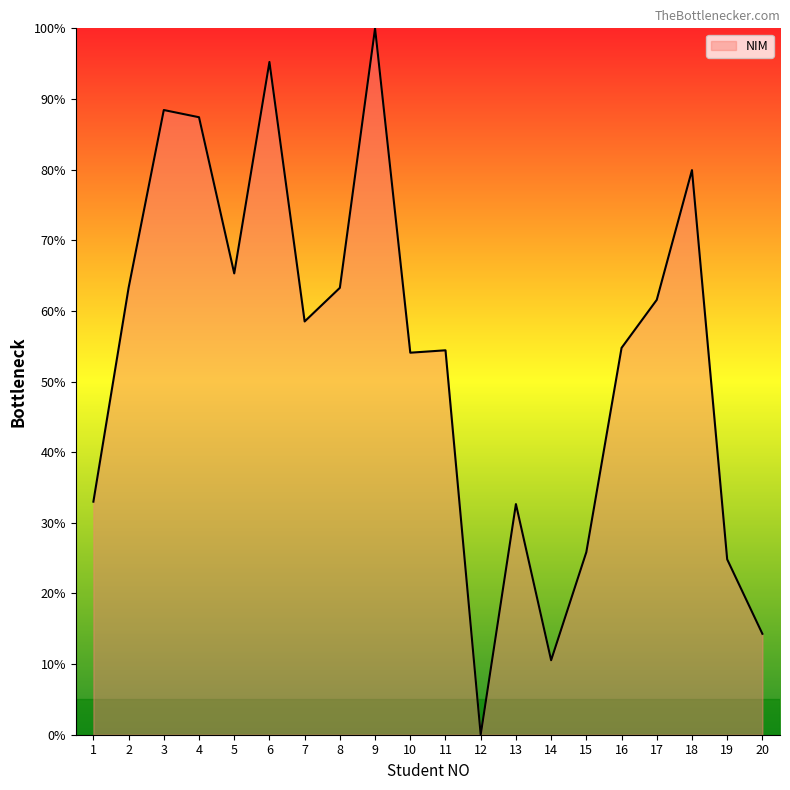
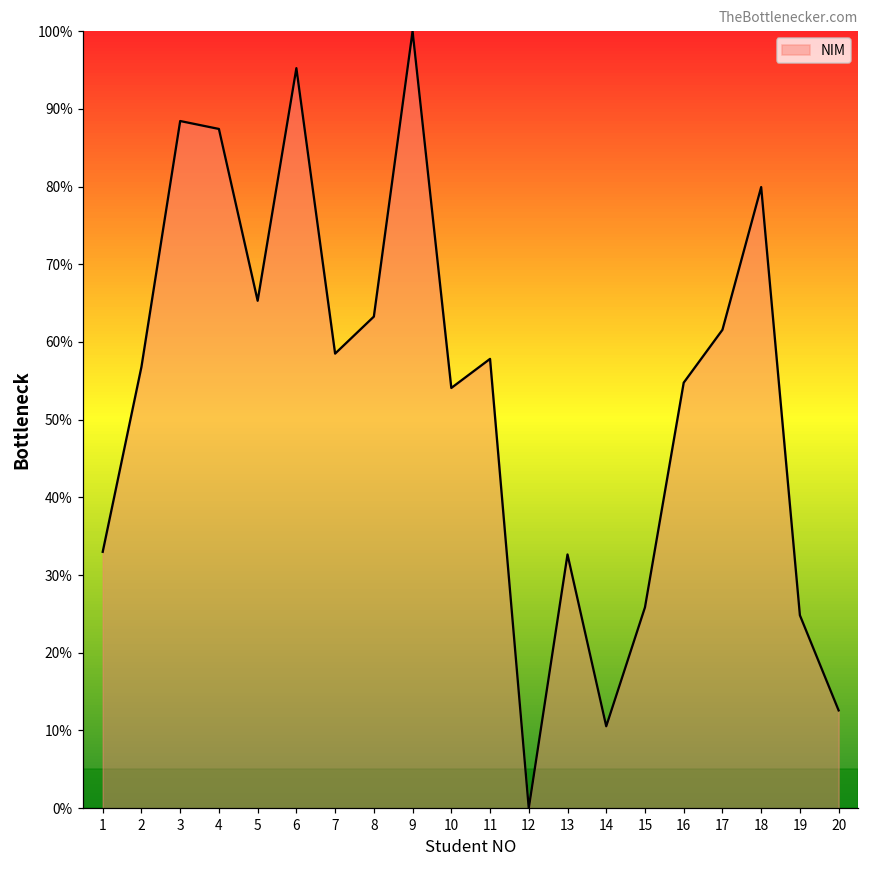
  {
    "1": "33%",
-   "2": "63%",
+   "2": "57%",
    "3": "88%",
    "4": "87%",
    "5": "65%",
    "6": "95%",
    "7": "59%",
    "8": "63%",
    "9": "100%",
    "10": "54%",
-   "11": "54%",
+   "11": "58%",
    "13": "33%",
    "14": "11%",
    "15": "26%",
    "16": "55%",
    "17": "62%",
    "18": "80%",
    "19": "25%",
-   "20": "14%"
+   "20": "13%"
  }
